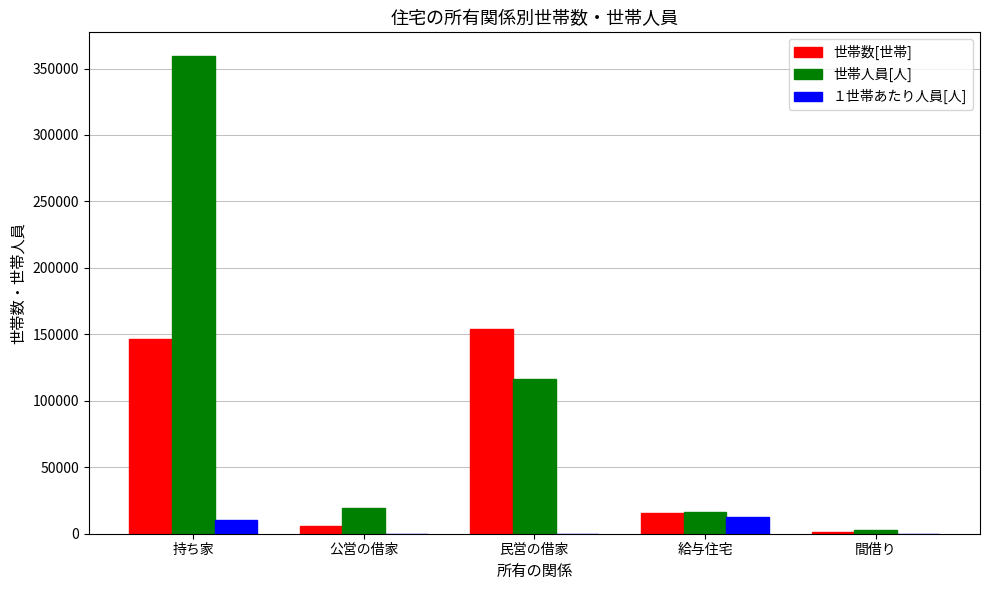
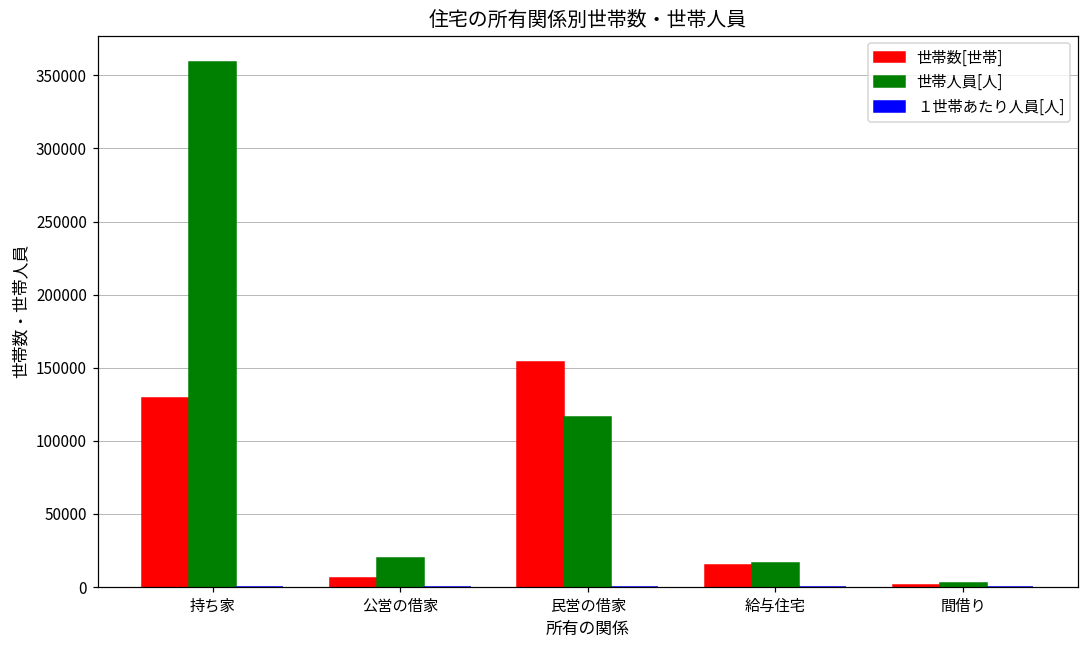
  {
    "世帯数[世帯]": {
-     "持ち家": 146000,
+     "持ち家": 129000,
      "公営の借家": 6000,
      "民営の借家": 154000,
      "給与住宅": 15000
    },
    "世帯人員[人]": {
      "持ち家": 359000,
      "公営の借家": 20000,
      "民営の借家": 116000,
      "給与住宅": 16000,
      "間借り": 3000
    },
    "１世帯あたり人員[人]": {
-     "持ち家": 11000,
-     "給与住宅": 13000
+     "持ち家": 0,
+     "給与住宅": 0
    }
  }
